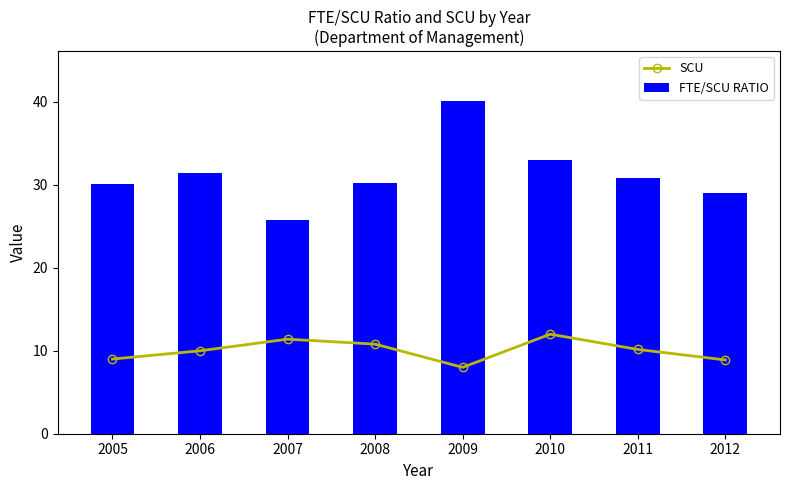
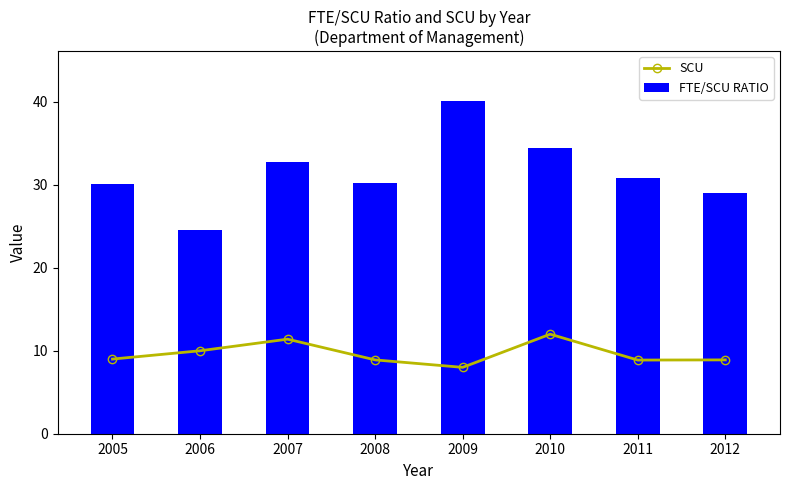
  {
    "SCU": {
      "2005": 9,
      "2006": 10,
      "2007": 11,
-     "2008": 11,
+     "2008": 9,
      "2009": 8,
      "2010": 12,
-     "2011": 10,
+     "2011": 9,
      "2012": 9
    },
    "FTE/SCU RATIO": {
      "2005": 30,
-     "2006": 31,
-     "2007": 26,
+     "2006": 25,
+     "2007": 33,
      "2008": 30,
      "2009": 40,
-     "2010": 33,
+     "2010": 34,
      "2011": 31,
      "2012": 29
    }
  }
